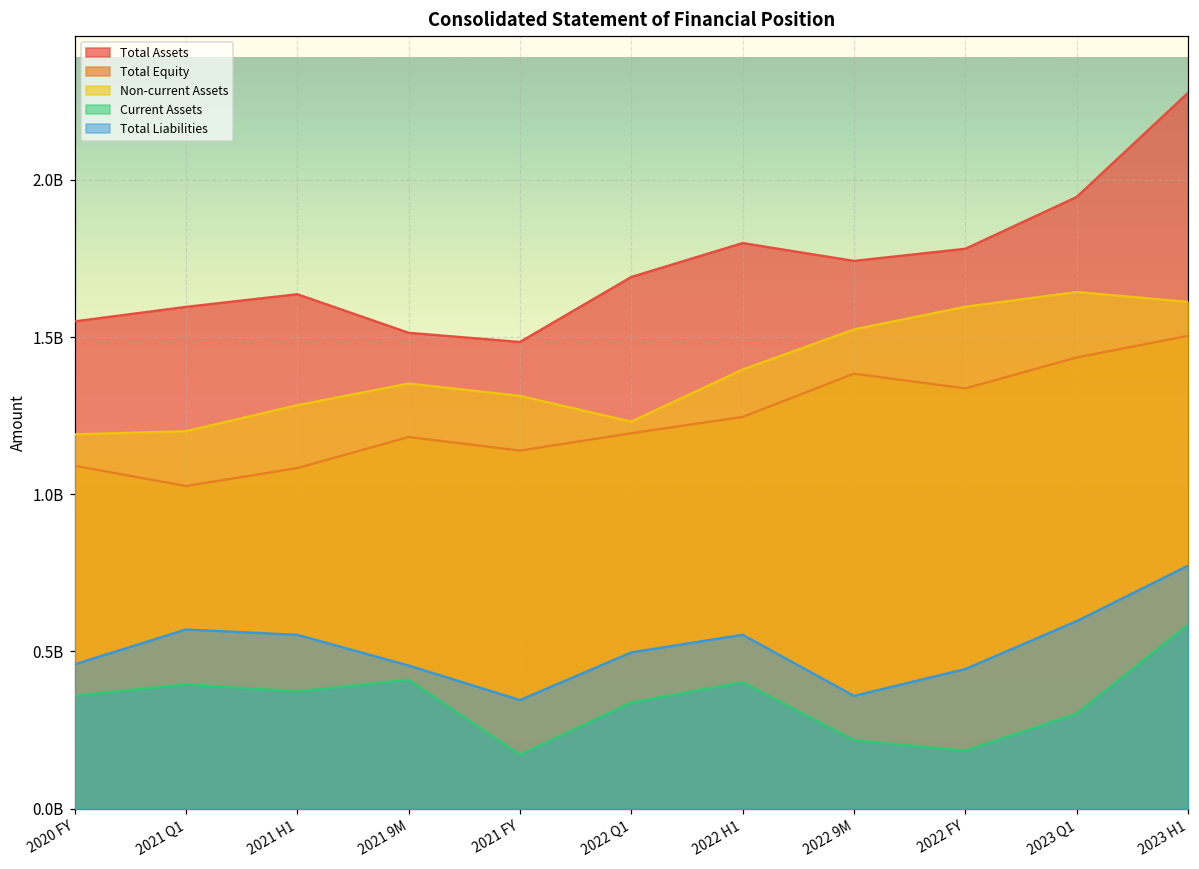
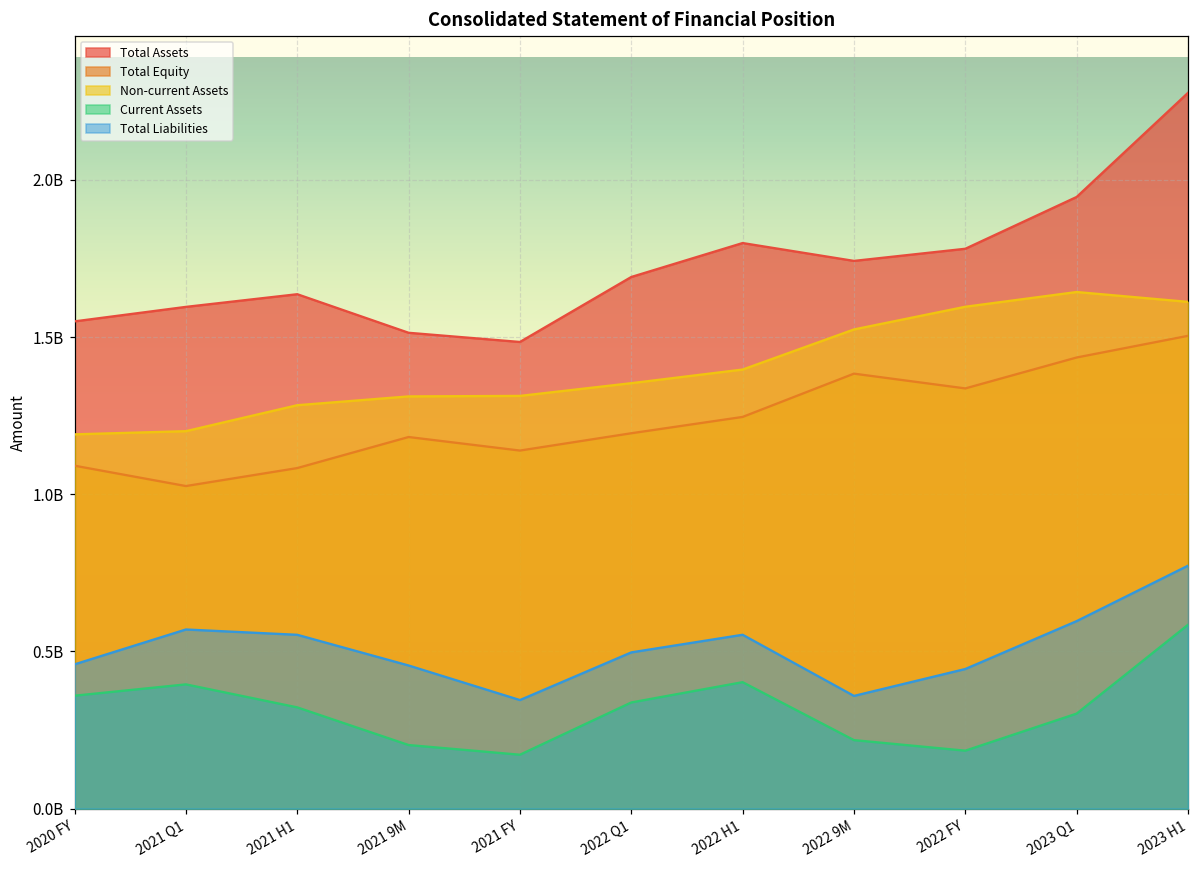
  {
    "Non-current Assets": {
      "2020 FY": 1190000000,
      "2021 Q1": 1200000000,
      "2021 H1": 1280000000,
-     "2021 9M": 1350000000,
+     "2021 9M": 1310000000,
      "2021 FY": 1310000000,
-     "2022 Q1": 1230000000,
+     "2022 Q1": 1350000000,
      "2022 H1": 1400000000,
      "2022 9M": 1520000000,
      "2022 FY": 1600000000,
      "2023 Q1": 1640000000,
      "2023 H1": 1610000000
    },
    "Current Assets": {
      "2020 FY": 360000000,
      "2021 Q1": 400000000,
-     "2021 H1": 370000000,
-     "2021 9M": 410000000,
+     "2021 H1": 320000000,
+     "2021 9M": 200000000,
      "2021 FY": 170000000,
      "2022 Q1": 340000000,
      "2022 H1": 400000000,
      "2022 9M": 220000000,
      "2022 FY": 180000000,
      "2023 Q1": 300000000,
      "2023 H1": 590000000
    },
    "Total Liabilities": {
      "2020 FY": 460000000,
      "2021 Q1": 570000000,
      "2021 H1": 550000000,
      "2021 9M": 460000000,
      "2021 FY": 350000000,
      "2022 Q1": 500000000,
      "2022 H1": 550000000,
      "2022 9M": 360000000,
      "2022 FY": 440000000,
      "2023 Q1": 600000000,
      "2023 H1": 770000000
    }
  }
